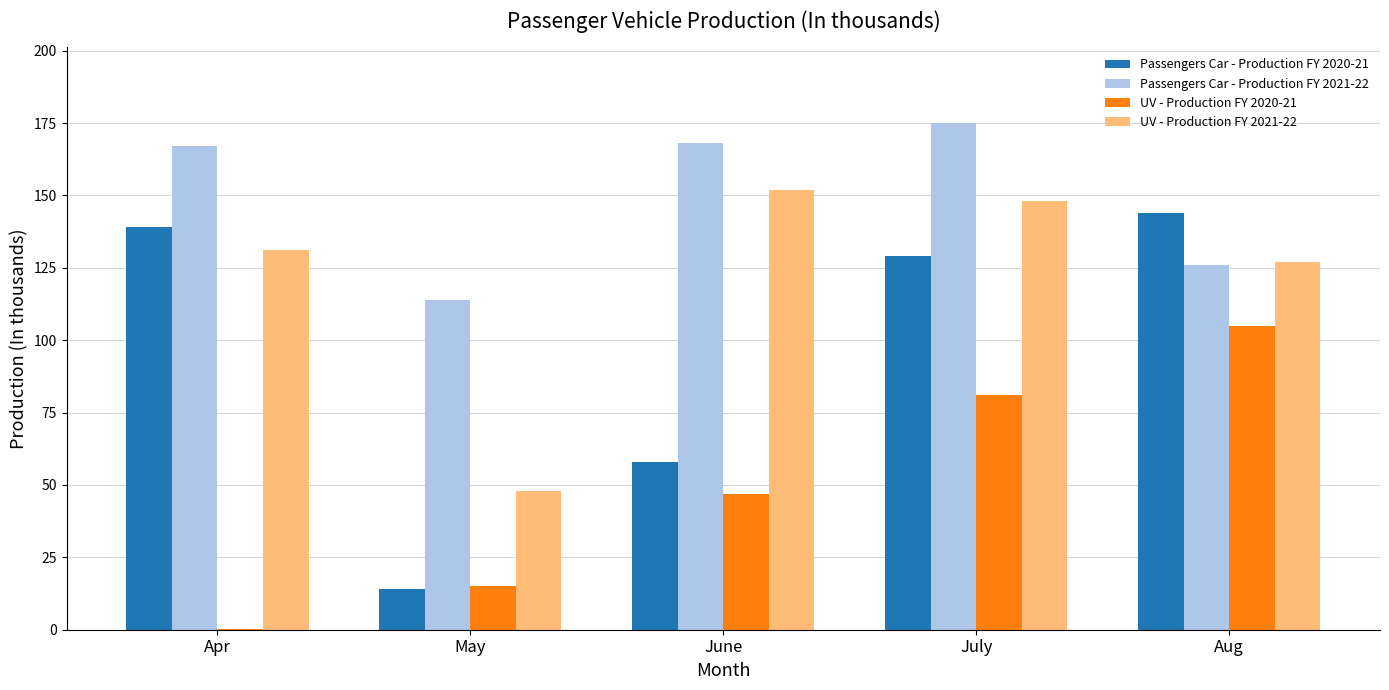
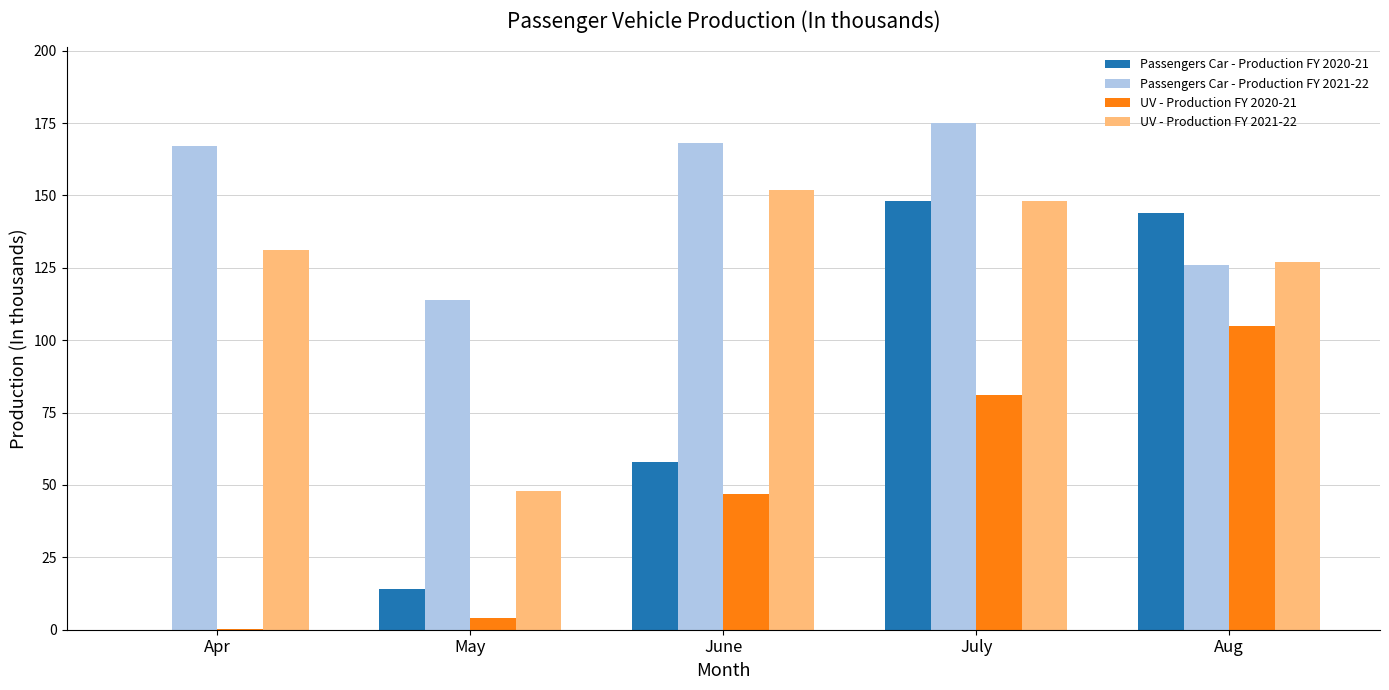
  {
    "Passengers Car - Production FY 2020-21": {
-     "Apr": 139,
+     "Apr": 0,
      "May": 14,
      "June": 58,
-     "July": 129,
+     "July": 148,
      "Aug": 144
    },
    "Passengers Car - Production FY 2021-22": {
      "Apr": 167,
      "May": 114,
      "June": 168,
      "July": 175,
      "Aug": 126
    },
    "UV - Production FY 2020-21": {
-     "May": 15,
+     "May": 4,
      "June": 47,
      "July": 81,
      "Aug": 105
    },
    "UV - Production FY 2021-22": {
      "Apr": 131,
      "May": 48,
      "June": 152,
      "July": 148,
      "Aug": 127
    }
  }
